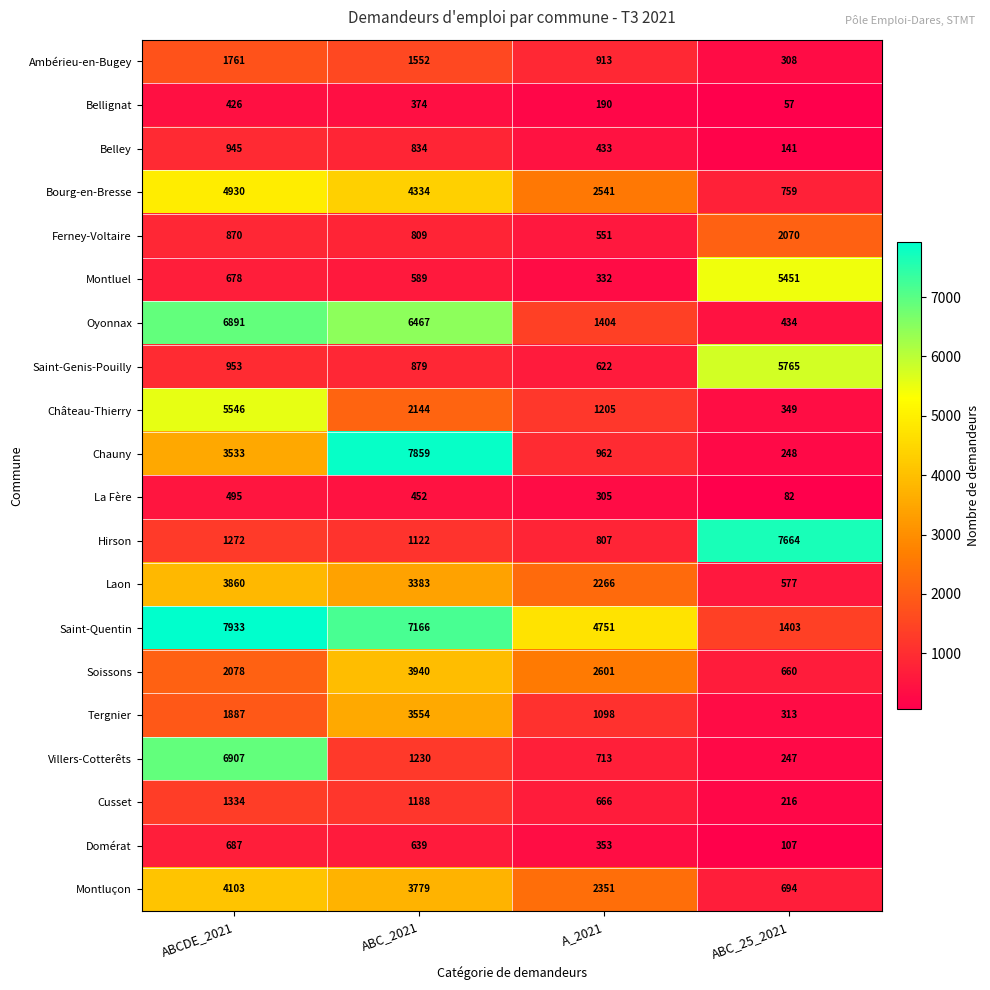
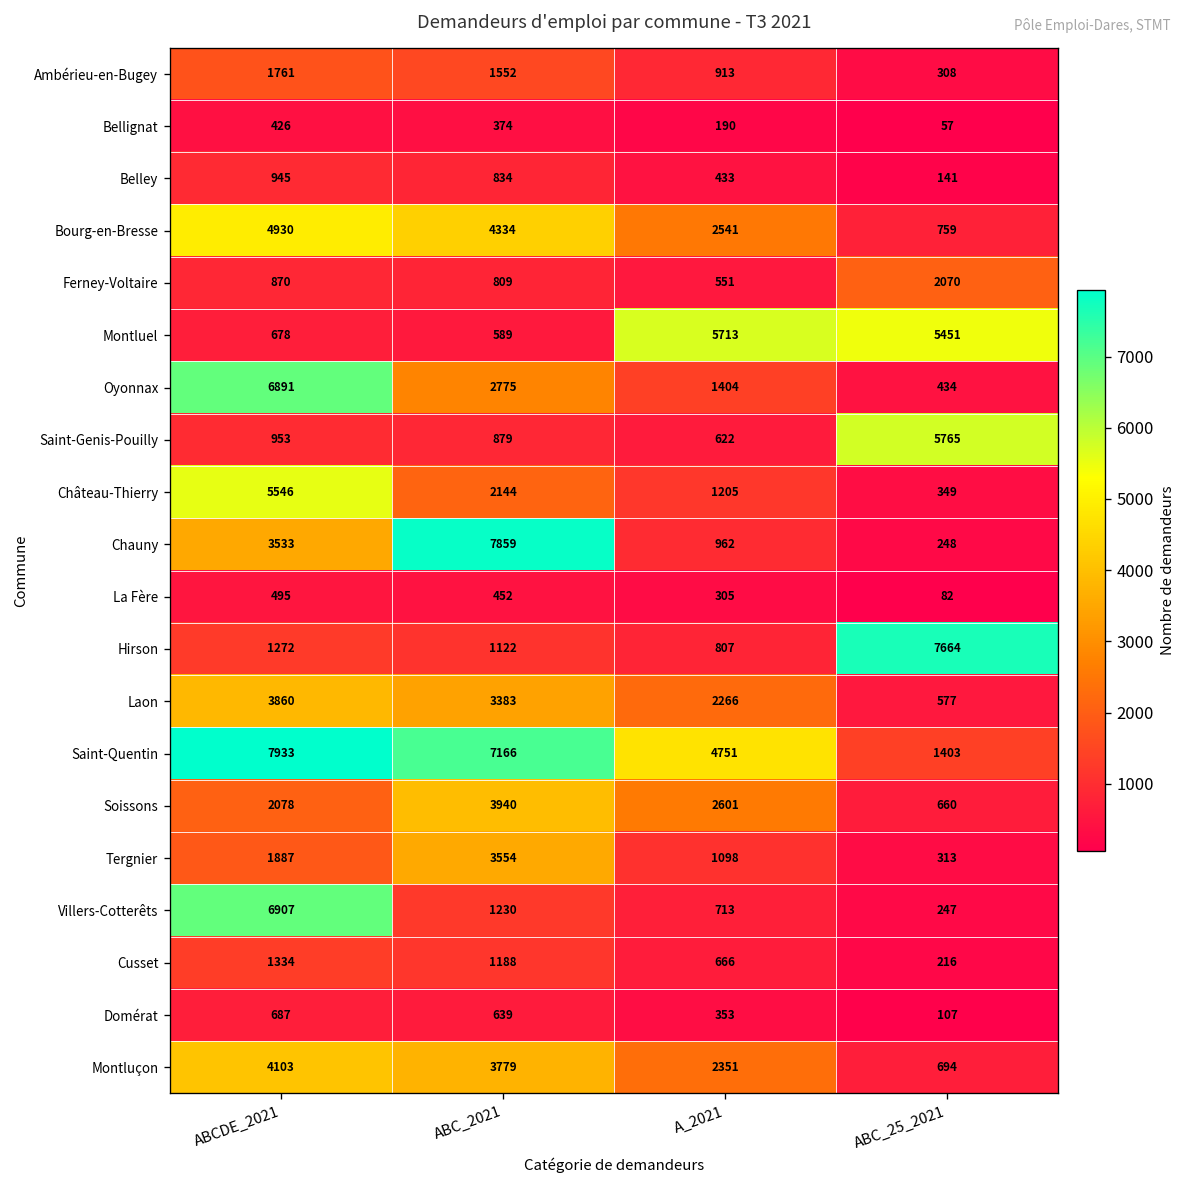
  {
    "Ambérieu-en-Bugey": {
      "ABCDE_2021": 1761,
      "ABC_2021": 1552,
      "A_2021": 913,
      "ABC_25_2021": 308
    },
    "Bellignat": {
      "ABCDE_2021": 426,
      "ABC_2021": 374,
      "A_2021": 190,
      "ABC_25_2021": 57
    },
    "Belley": {
      "ABCDE_2021": 945,
      "ABC_2021": 834,
      "A_2021": 433,
      "ABC_25_2021": 141
    },
    "Bourg-en-Bresse": {
      "ABCDE_2021": 4930,
      "ABC_2021": 4334,
      "A_2021": 2541,
      "ABC_25_2021": 759
    },
    "Ferney-Voltaire": {
      "ABCDE_2021": 870,
      "ABC_2021": 809,
      "A_2021": 551,
      "ABC_25_2021": 2070
    },
    "Montluel": {
      "ABCDE_2021": 678,
      "ABC_2021": 589,
-     "A_2021": 332,
+     "A_2021": 5713,
      "ABC_25_2021": 5451
    },
    "Oyonnax": {
      "ABCDE_2021": 6891,
-     "ABC_2021": 6467,
+     "ABC_2021": 2775,
      "A_2021": 1404,
      "ABC_25_2021": 434
    },
    "Saint-Genis-Pouilly": {
      "ABCDE_2021": 953,
      "ABC_2021": 879,
      "A_2021": 622,
      "ABC_25_2021": 5765
    },
    "Château-Thierry": {
      "ABCDE_2021": 5546,
      "ABC_2021": 2144,
      "A_2021": 1205,
      "ABC_25_2021": 349
    },
    "Chauny": {
      "ABCDE_2021": 3533,
      "ABC_2021": 7859,
      "A_2021": 962,
      "ABC_25_2021": 248
    },
    "La Fère": {
      "ABCDE_2021": 495,
      "ABC_2021": 452,
      "A_2021": 305,
      "ABC_25_2021": 82
    },
    "Hirson": {
      "ABCDE_2021": 1272,
      "ABC_2021": 1122,
      "A_2021": 807,
      "ABC_25_2021": 7664
    },
    "Laon": {
      "ABCDE_2021": 3860,
      "ABC_2021": 3383,
      "A_2021": 2266,
      "ABC_25_2021": 577
    },
    "Saint-Quentin": {
      "ABCDE_2021": 7933,
      "ABC_2021": 7166,
      "A_2021": 4751,
      "ABC_25_2021": 1403
    },
    "Soissons": {
      "ABCDE_2021": 2078,
      "ABC_2021": 3940,
      "A_2021": 2601,
      "ABC_25_2021": 660
    },
    "Tergnier": {
      "ABCDE_2021": 1887,
      "ABC_2021": 3554,
      "A_2021": 1098,
      "ABC_25_2021": 313
    },
    "Villers-Cotterêts": {
      "ABCDE_2021": 6907,
      "ABC_2021": 1230,
      "A_2021": 713,
      "ABC_25_2021": 247
    },
    "Cusset": {
      "ABCDE_2021": 1334,
      "ABC_2021": 1188,
      "A_2021": 666,
      "ABC_25_2021": 216
    },
    "Domérat": {
      "ABCDE_2021": 687,
      "ABC_2021": 639,
      "A_2021": 353,
      "ABC_25_2021": 107
    },
    "Montluçon": {
      "ABCDE_2021": 4103,
      "ABC_2021": 3779,
      "A_2021": 2351,
      "ABC_25_2021": 694
    }
  }
